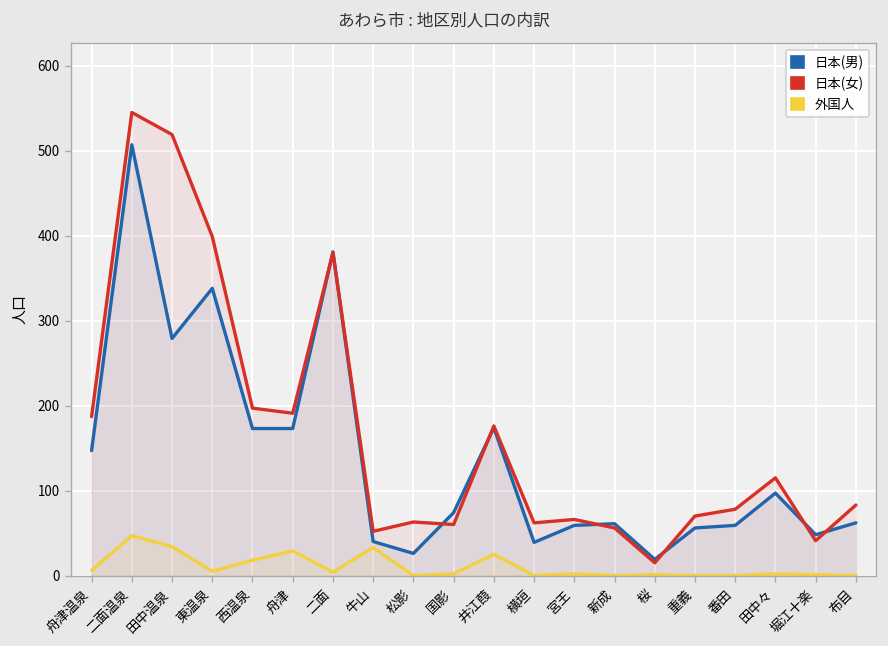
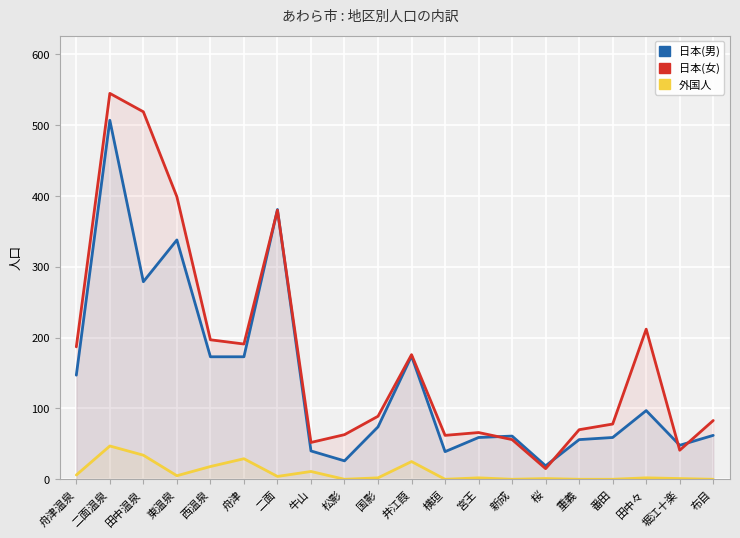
  {
    "日本(男)": {
      "舟津温泉": 150,
      "二面温泉": 510,
      "田中温泉": 280,
      "東温泉": 340,
      "西温泉": 170,
      "舟津": 170,
      "牛山": 40,
      "松影": 30,
      "国影": 70,
      "横垣": 40,
      "宮王": 60,
      "新成": 60,
      "桜": 20,
      "重義": 60,
      "番田": 60,
      "田中々": 100,
      "堀江十楽": 50,
      "布目": 60
    },
    "日本(女)": {
      "舟津温泉": 190,
      "二面温泉": 550,
      "田中温泉": 520,
      "東温泉": 400,
      "西温泉": 200,
      "舟津": 190,
      "牛山": 50,
      "松影": 60,
-     "国影": 60,
+     "国影": 90,
      "横垣": 60,
      "宮王": 70,
      "新成": 60,
      "桜": 20,
      "重義": 70,
      "番田": 80,
-     "田中々": 120,
+     "田中々": 210,
      "堀江十楽": 40,
      "布目": 80
    },
    "外国人": {
      "舟津温泉": 10,
      "二面温泉": 50,
      "田中温泉": 30,
      "東温泉": 10,
      "西温泉": 20,
      "舟津": 30,
      "二面": 0,
-     "牛山": 30,
+     "牛山": 10,
      "松影": 0,
      "国影": 0,
      "井江葭": 30,
      "横垣": 0,
      "宮王": 0,
      "新成": 0,
      "桜": 0,
      "重義": 0,
      "番田": 0,
      "田中々": 0,
      "堀江十楽": 0,
      "布目": 0
    }
  }
